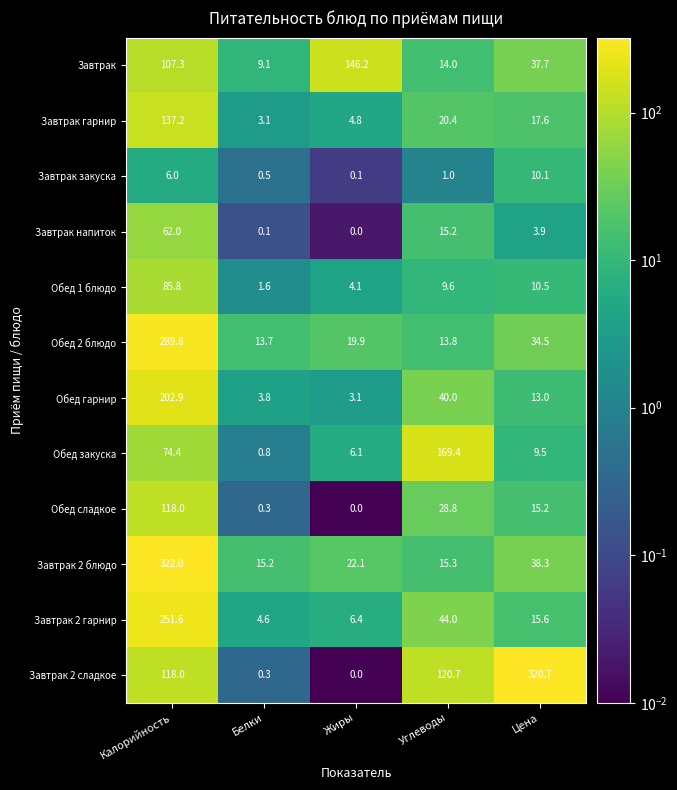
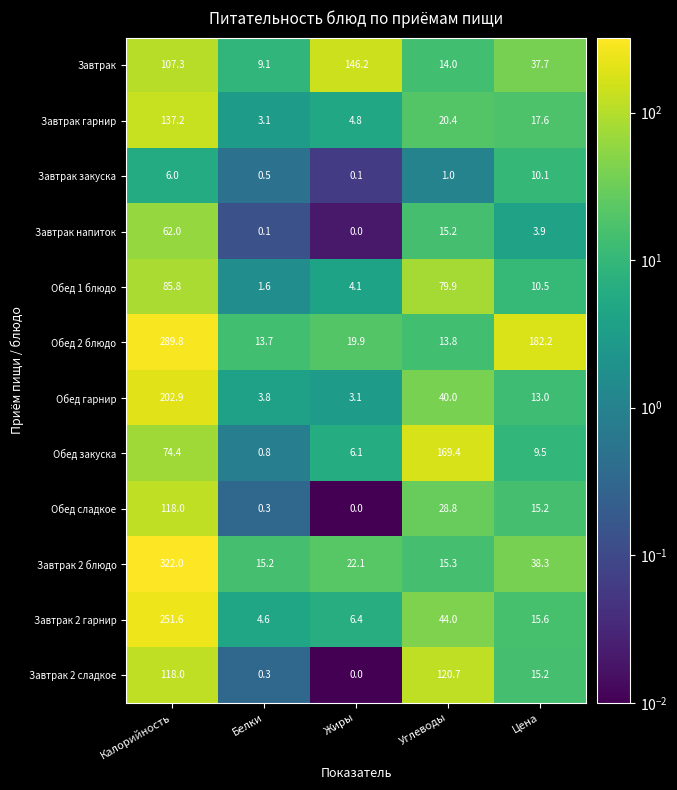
  {
    "Завтрак": {
      "Калорийность": 107.3,
      "Белки": 9.1,
      "Жиры": 146.2,
      "Углеводы": 14.0,
      "Цена": 37.7
    },
    "Завтрак гарнир": {
      "Калорийность": 137.2,
      "Белки": 3.1,
      "Жиры": 4.8,
      "Углеводы": 20.4,
      "Цена": 17.6
    },
    "Завтрак закуска": {
      "Калорийность": 6.0,
      "Белки": 0.5,
      "Жиры": 0.1,
      "Углеводы": 1.0,
      "Цена": 10.1
    },
    "Завтрак напиток": {
      "Калорийность": 62.0,
      "Белки": 0.1,
      "Жиры": 0.0,
      "Углеводы": 15.2,
      "Цена": 3.9
    },
    "Обед 1 блюдо": {
      "Калорийность": 85.8,
      "Белки": 1.6,
      "Жиры": 4.1,
-     "Углеводы": 9.6,
+     "Углеводы": 79.9,
      "Цена": 10.5
    },
    "Обед 2 блюдо": {
      "Калорийность": 289.8,
      "Белки": 13.7,
      "Жиры": 19.9,
      "Углеводы": 13.8,
-     "Цена": 34.5
+     "Цена": 182.2
    },
    "Обед гарнир": {
      "Калорийность": 202.9,
      "Белки": 3.8,
      "Жиры": 3.1,
      "Углеводы": 40.0,
      "Цена": 13.0
    },
    "Обед закуска": {
      "Калорийность": 74.4,
      "Белки": 0.8,
      "Жиры": 6.1,
      "Углеводы": 169.4,
      "Цена": 9.5
    },
    "Обед сладкое": {
      "Калорийность": 118.0,
      "Белки": 0.3,
      "Жиры": 0.0,
      "Углеводы": 28.8,
      "Цена": 15.2
    },
    "Завтрак 2 блюдо": {
      "Калорийность": 322.0,
      "Белки": 15.2,
      "Жиры": 22.1,
      "Углеводы": 15.3,
      "Цена": 38.3
    },
    "Завтрак 2 гарнир": {
      "Калорийность": 251.6,
      "Белки": 4.6,
      "Жиры": 6.4,
      "Углеводы": 44.0,
      "Цена": 15.6
    },
    "Завтрак 2 сладкое": {
      "Калорийность": 118.0,
      "Белки": 0.3,
      "Жиры": 0.0,
      "Углеводы": 120.7,
-     "Цена": 320.7
+     "Цена": 15.2
    }
  }
